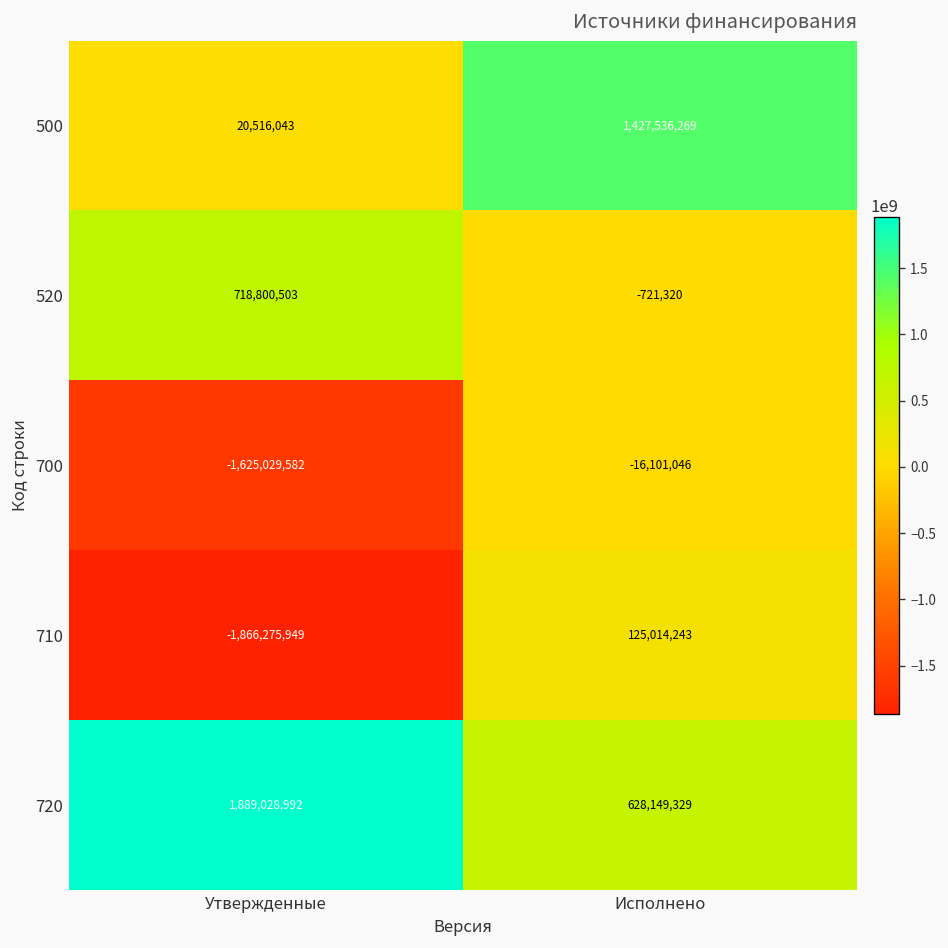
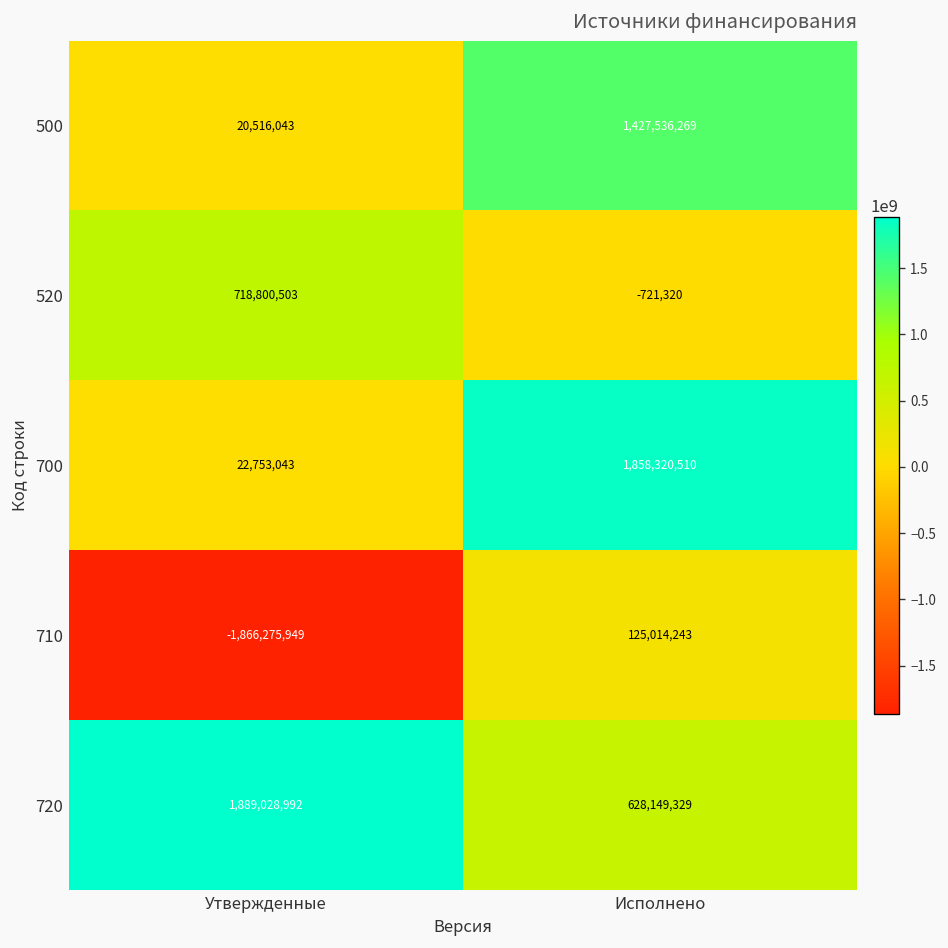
  {
    "500": {
      "Утвержденные": "20,516,043",
      "Исполнено": "1,427,536,269"
    },
    "520": {
      "Утвержденные": "718,800,503",
      "Исполнено": "-721,320"
    },
    "700": {
-     "Утвержденные": "-1,625,029,582",
-     "Исполнено": "-16,101,046"
+     "Утвержденные": "22,753,043",
+     "Исполнено": "1,858,320,510"
    },
    "710": {
      "Утвержденные": "-1,866,275,949",
      "Исполнено": "125,014,243"
    },
    "720": {
      "Утвержденные": "1,889,028,992",
      "Исполнено": "628,149,329"
    }
  }
